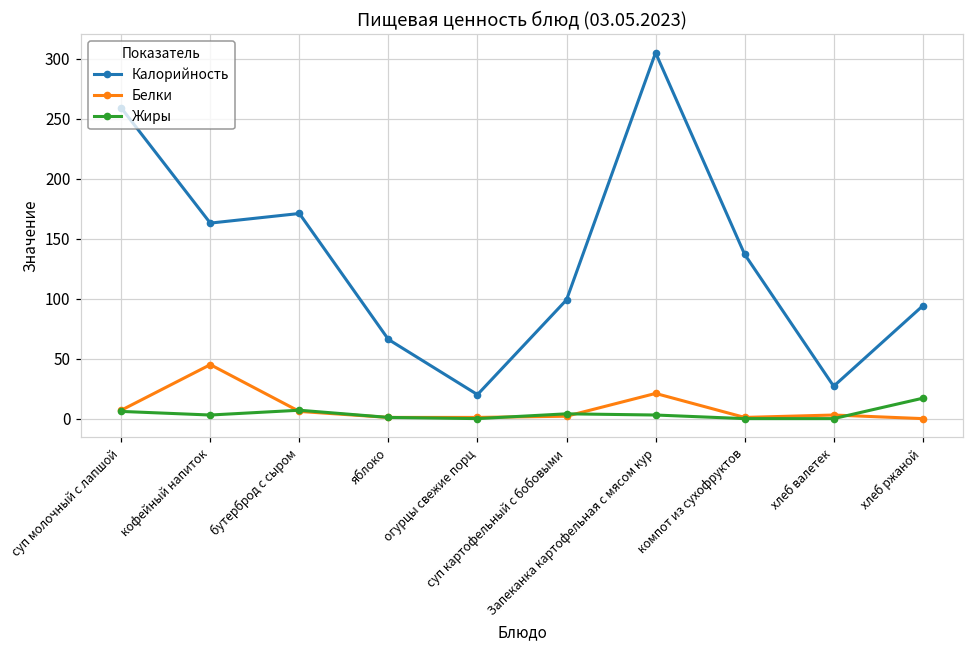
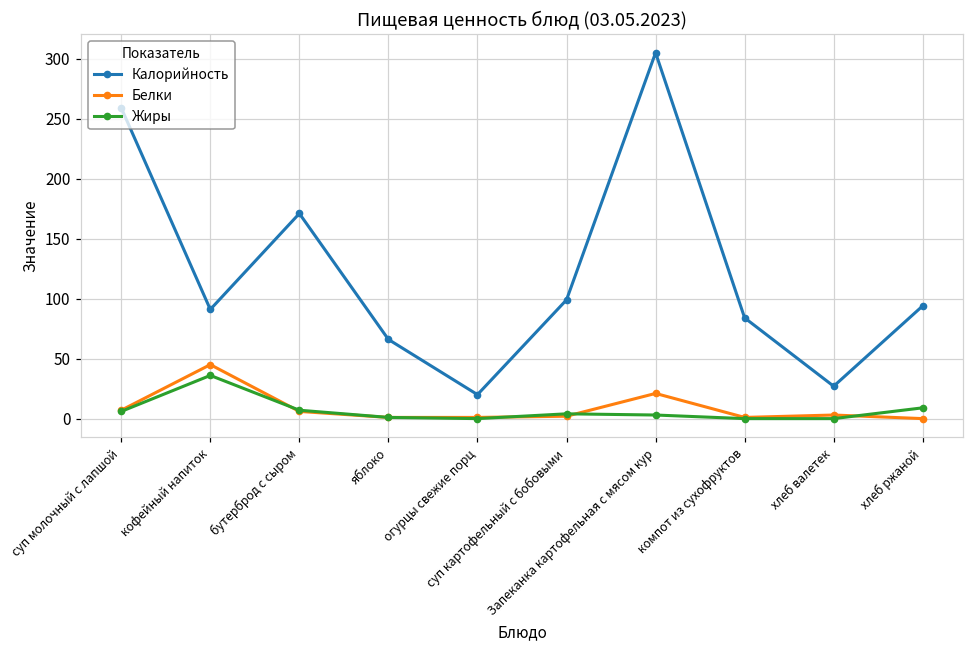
  {
    "Калорийность": {
-     "кофейный напиток": 163,
+     "кофейный напиток": 91,
      "бутерброд с сыром": 171,
      "яблоко": 66,
      "огурцы свежие порц": 20,
      "суп картофельный с бобовыми": 99,
      "Запеканка картофельная с мясом кур": 305,
-     "компот из сухофруктов": 137,
+     "компот из сухофруктов": 84,
      "хлеб валетек": 27,
      "хлеб ржаной": 94
    },
    "Белки": {
      "кофейный напиток": 45,
      "Запеканка картофельная с мясом кур": 21,
      "хлеб валетек": 3,
      "хлеб ржаной": 0
    },
    "Жиры": {
-     "кофейный напиток": 3,
+     "кофейный напиток": 36,
      "Запеканка картофельная с мясом кур": 3,
      "хлеб валетек": 0,
-     "хлеб ржаной": 17
+     "хлеб ржаной": 9
    }
  }
